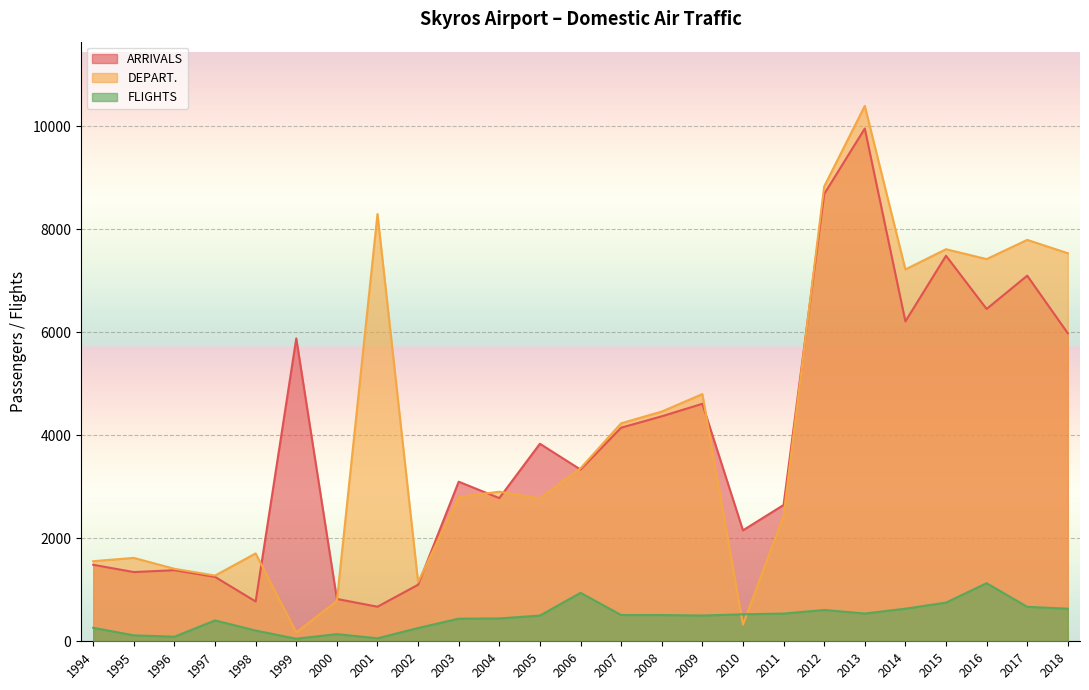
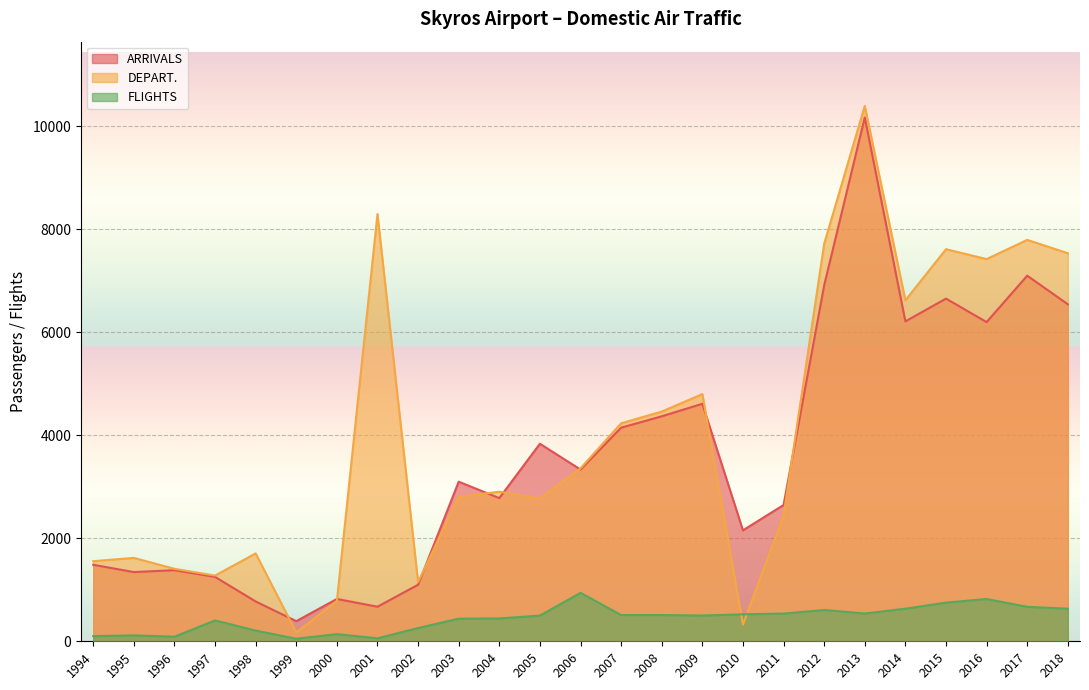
  {
    "ARRIVALS": {
      "1994": 1500,
      "1995": 1300,
      "1998": 800,
-     "1999": 5900,
+     "1999": 400,
      "2001": 700,
      "2002": 1100,
      "2003": 3100,
      "2004": 2800,
      "2005": 3800,
      "2007": 4100,
      "2008": 4400,
      "2009": 4600,
      "2010": 2200,
      "2011": 2600,
-     "2012": 8700,
-     "2013": 10000,
+     "2012": 6900,
+     "2013": 10200,
      "2014": 6200,
-     "2015": 7500,
-     "2016": 6500,
+     "2015": 6700,
+     "2016": 6200,
      "2017": 7100,
-     "2018": 6000
+     "2018": 6500
    },
    "DEPART.": {
      "1994": 1600,
      "1995": 1600,
      "1998": 1700,
      "1999": 200,
      "2001": 8300,
      "2002": 1100,
      "2003": 2800,
      "2004": 2900,
      "2005": 2800,
      "2007": 4200,
      "2008": 4500,
      "2009": 4800,
      "2010": 300,
      "2011": 2400,
-     "2012": 8800,
+     "2012": 7700,
      "2013": 10400,
-     "2014": 7200,
+     "2014": 6600,
      "2015": 7600,
      "2016": 7400,
      "2017": 7800,
      "2018": 7500
    },
    "FLIGHTS": {
-     "1994": 300,
+     "1994": 100,
      "1995": 100,
      "1996": 100,
      "1997": 400,
      "1998": 200,
      "1999": 100,
      "2000": 100,
      "2001": 100,
      "2002": 300,
      "2003": 400,
      "2004": 400,
      "2005": 500,
      "2006": 900,
      "2007": 500,
      "2008": 500,
      "2009": 500,
      "2010": 500,
      "2011": 500,
      "2012": 600,
      "2013": 500,
      "2014": 600,
      "2015": 800,
-     "2016": 1100,
+     "2016": 800,
      "2017": 700,
      "2018": 600
    }
  }
